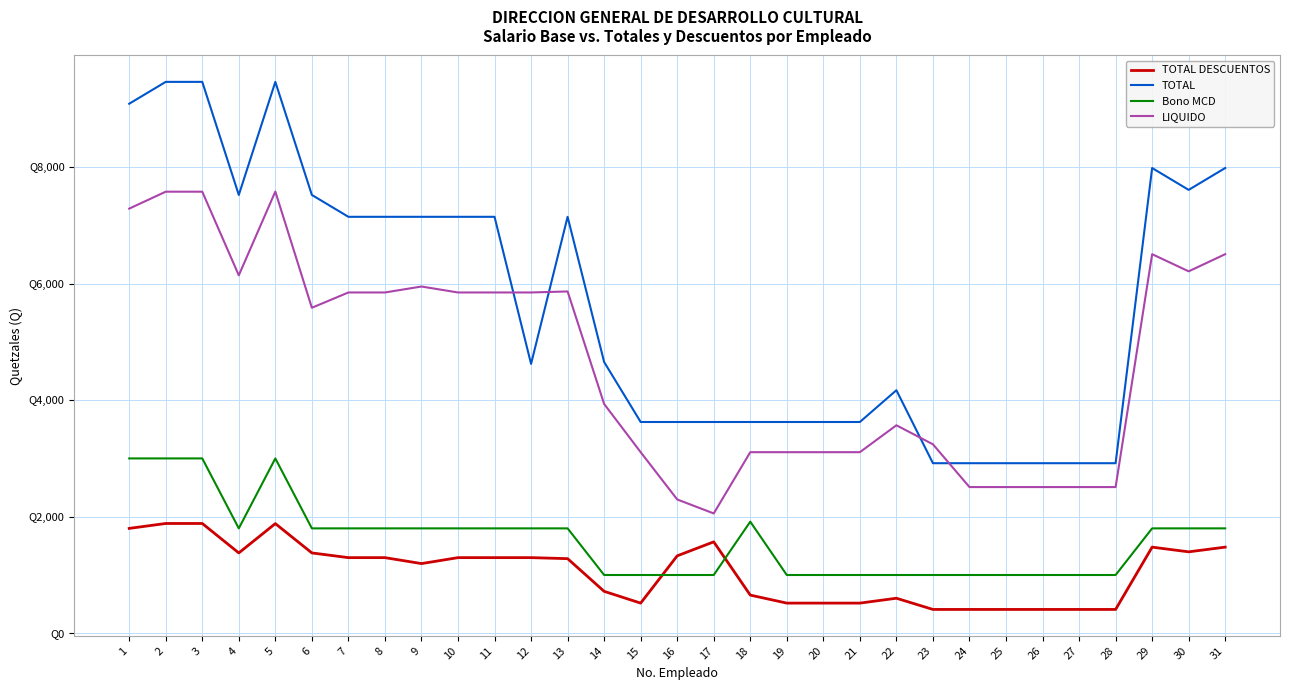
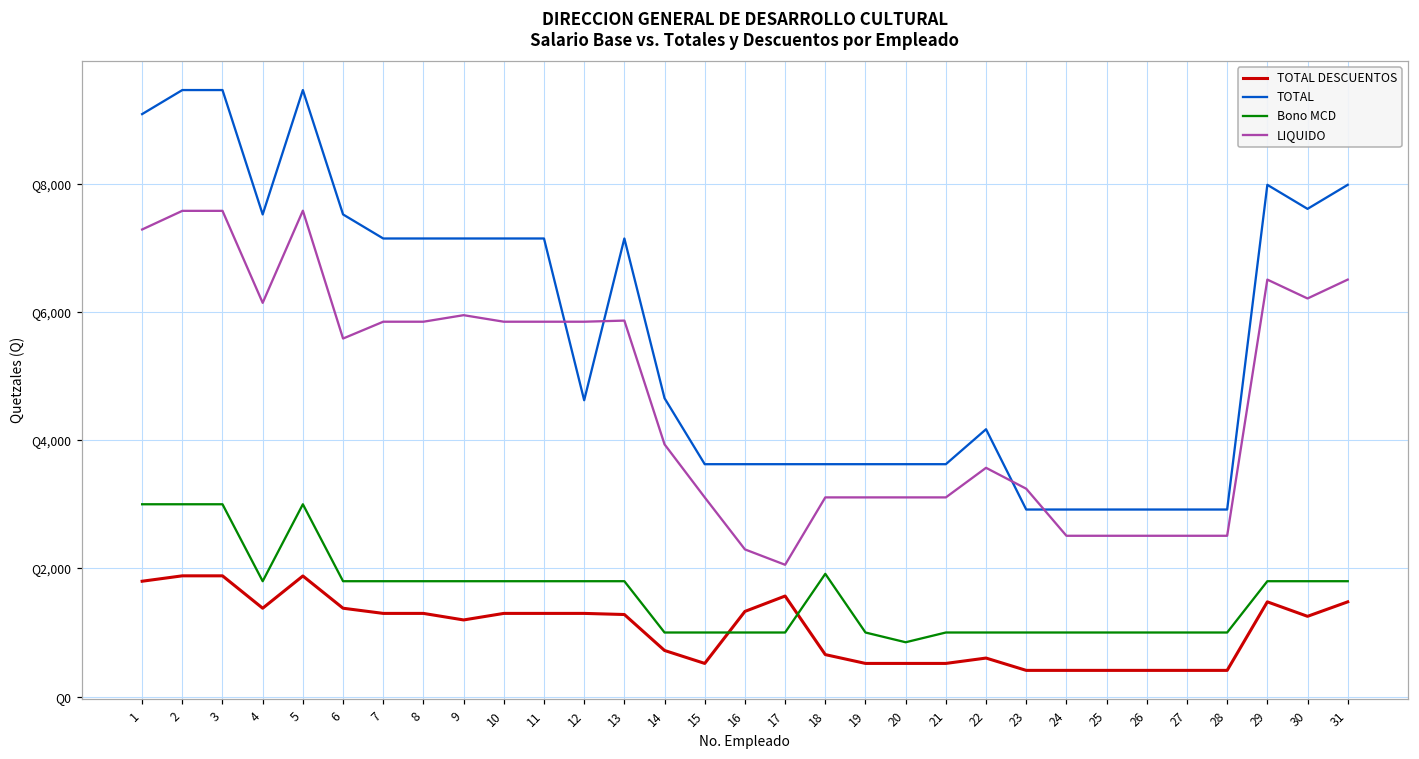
  {
    "TOTAL DESCUENTOS": {
      "1": "Q1,800",
      "2": "Q1,900",
      "3": "Q1,900",
      "4": "Q1,400",
      "5": "Q1,900",
      "6": "Q1,400",
      "7": "Q1,300",
      "8": "Q1,300",
      "9": "Q1,200",
      "10": "Q1,300",
      "11": "Q1,300",
      "12": "Q1,300",
      "13": "Q1,300",
      "14": "Q700",
      "15": "Q500",
      "16": "Q1,300",
      "17": "Q1,600",
      "18": "Q700",
      "19": "Q500",
      "20": "Q500",
      "21": "Q500",
      "22": "Q600",
      "23": "Q400",
      "24": "Q400",
      "25": "Q400",
      "26": "Q400",
      "27": "Q400",
      "28": "Q400",
      "29": "Q1,500",
-     "30": "Q1,400",
+     "30": "Q1,300",
      "31": "Q1,500"
    },
    "TOTAL": {
      "1": "Q9,100",
      "2": "Q9,500",
      "3": "Q9,500",
      "4": "Q7,500",
      "5": "Q9,500",
      "6": "Q7,500",
      "7": "Q7,100",
      "8": "Q7,100",
      "9": "Q7,100",
      "10": "Q7,100",
      "11": "Q7,100",
      "12": "Q4,600",
      "13": "Q7,100",
      "14": "Q4,700",
      "15": "Q3,600",
      "16": "Q3,600",
      "17": "Q3,600",
      "18": "Q3,600",
      "19": "Q3,600",
      "20": "Q3,600",
      "21": "Q3,600",
      "22": "Q4,200",
      "23": "Q2,900",
      "24": "Q2,900",
      "25": "Q2,900",
      "26": "Q2,900",
      "27": "Q2,900",
      "28": "Q2,900",
      "29": "Q8,000",
      "30": "Q7,600",
      "31": "Q8,000"
    },
    "Bono MCD": {
      "1": "Q3,000",
      "2": "Q3,000",
      "3": "Q3,000",
      "4": "Q1,800",
      "5": "Q3,000",
      "6": "Q1,800",
      "7": "Q1,800",
      "8": "Q1,800",
      "9": "Q1,800",
      "10": "Q1,800",
      "11": "Q1,800",
      "12": "Q1,800",
      "13": "Q1,800",
      "14": "Q1,000",
      "15": "Q1,000",
      "16": "Q1,000",
      "17": "Q1,000",
      "18": "Q1,900",
      "19": "Q1,000",
-     "20": "Q1,000",
+     "20": "Q800",
      "21": "Q1,000",
      "22": "Q1,000",
      "23": "Q1,000",
      "24": "Q1,000",
      "25": "Q1,000",
      "26": "Q1,000",
      "27": "Q1,000",
      "28": "Q1,000",
      "29": "Q1,800",
      "30": "Q1,800",
      "31": "Q1,800"
    },
    "LIQUIDO": {
      "1": "Q7,300",
      "2": "Q7,600",
      "3": "Q7,600",
      "4": "Q6,100",
      "5": "Q7,600",
      "6": "Q5,600",
      "7": "Q5,800",
      "8": "Q5,800",
      "9": "Q5,900",
      "10": "Q5,800",
      "11": "Q5,800",
      "12": "Q5,800",
      "13": "Q5,900",
      "14": "Q3,900",
      "15": "Q3,100",
      "16": "Q2,300",
      "17": "Q2,100",
      "18": "Q3,100",
      "19": "Q3,100",
      "20": "Q3,100",
      "21": "Q3,100",
      "22": "Q3,600",
      "23": "Q3,200",
      "24": "Q2,500",
      "25": "Q2,500",
      "26": "Q2,500",
      "27": "Q2,500",
      "28": "Q2,500",
      "29": "Q6,500",
      "30": "Q6,200",
      "31": "Q6,500"
    }
  }
